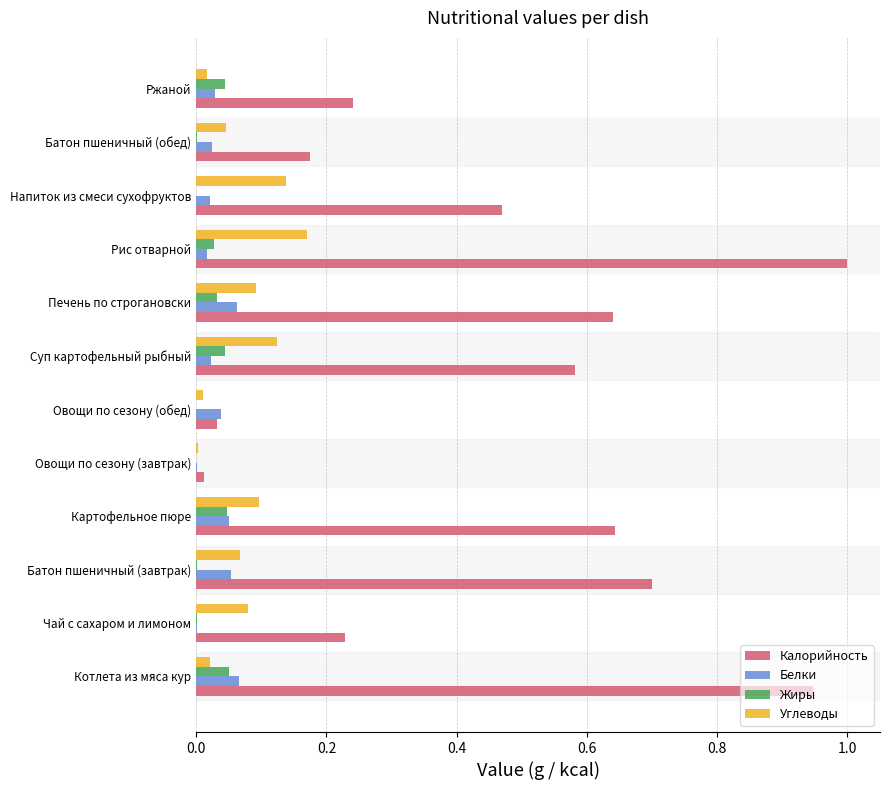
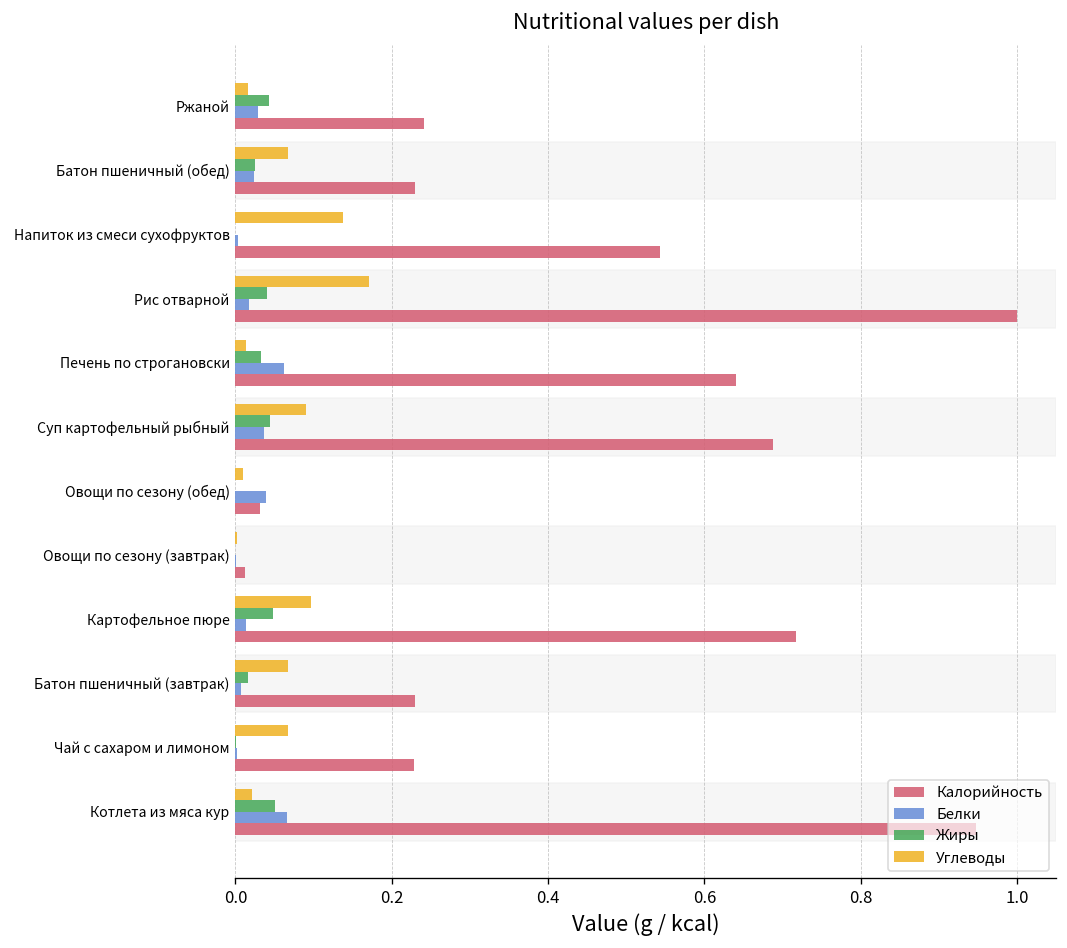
  {
    "Калорийность": {
      "Ржаной": 0.24,
-     "Батон пшеничный (обед)": 0.17,
-     "Напиток из смеси сухофруктов": 0.47,
+     "Батон пшеничный (обед)": 0.23,
+     "Напиток из смеси сухофруктов": 0.54,
      "Рис отварной": 1.00,
      "Печень по строгановски": 0.64,
-     "Суп картофельный рыбный": 0.58,
+     "Суп картофельный рыбный": 0.69,
      "Овощи по сезону (обед)": 0.03,
      "Овощи по сезону (завтрак)": 0.01,
-     "Картофельное пюре": 0.64,
-     "Батон пшеничный (завтрак)": 0.70,
+     "Картофельное пюре": 0.72,
+     "Батон пшеничный (завтрак)": 0.23,
      "Чай с сахаром и лимоном": 0.23
    },
    "Белки": {
      "Ржаной": 0.03,
      "Батон пшеничный (обед)": 0.02,
-     "Напиток из смеси сухофруктов": 0.02,
+     "Напиток из смеси сухофруктов": 0.00,
      "Рис отварной": 0.02,
      "Печень по строгановски": 0.06,
-     "Суп картофельный рыбный": 0.02,
+     "Суп картофельный рыбный": 0.04,
      "Овощи по сезону (обед)": 0.04,
-     "Картофельное пюре": 0.05,
-     "Батон пшеничный (завтрак)": 0.05,
+     "Картофельное пюре": 0.01,
+     "Батон пшеничный (завтрак)": 0.01,
      "Котлета из мяса кур": 0.07
    },
    "Жиры": {
      "Ржаной": 0.04,
-     "Батон пшеничный (обед)": 0.00,
+     "Батон пшеничный (обед)": 0.03,
      "Напиток из смеси сухофруктов": 0.00,
-     "Рис отварной": 0.03,
+     "Рис отварной": 0.04,
      "Печень по строгановски": 0.03,
      "Суп картофельный рыбный": 0.04,
      "Овощи по сезону (обед)": 0.00,
      "Овощи по сезону (завтрак)": 0.00,
      "Картофельное пюре": 0.05,
-     "Батон пшеничный (завтрак)": 0.00,
+     "Батон пшеничный (завтрак)": 0.02,
      "Котлета из мяса кур": 0.05
    },
    "Углеводы": {
      "Ржаной": 0.02,
-     "Батон пшеничный (обед)": 0.05,
+     "Батон пшеничный (обед)": 0.07,
      "Напиток из смеси сухофруктов": 0.14,
      "Рис отварной": 0.17,
-     "Печень по строгановски": 0.09,
-     "Суп картофельный рыбный": 0.12,
+     "Печень по строгановски": 0.01,
+     "Суп картофельный рыбный": 0.09,
      "Овощи по сезону (обед)": 0.01,
      "Картофельное пюре": 0.10,
      "Батон пшеничный (завтрак)": 0.07,
-     "Чай с сахаром и лимоном": 0.08,
+     "Чай с сахаром и лимоном": 0.07,
      "Котлета из мяса кур": 0.02
    }
  }
